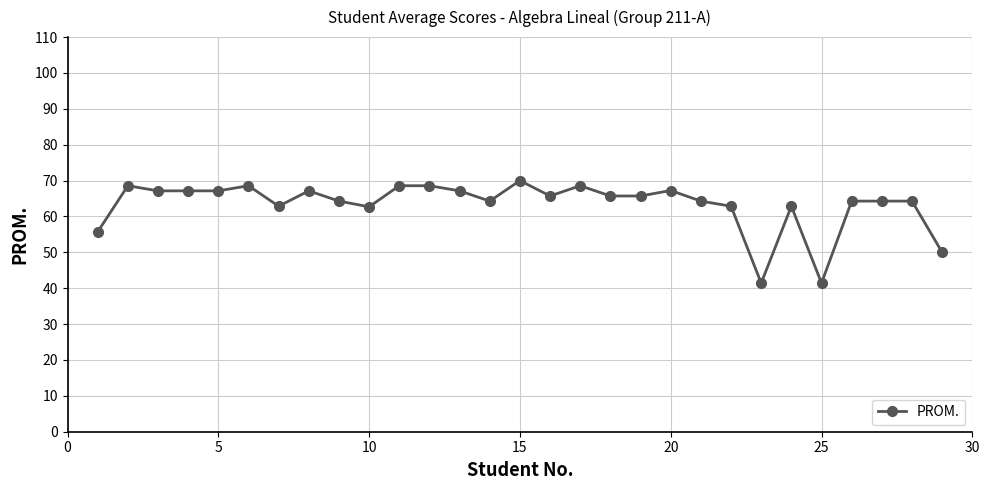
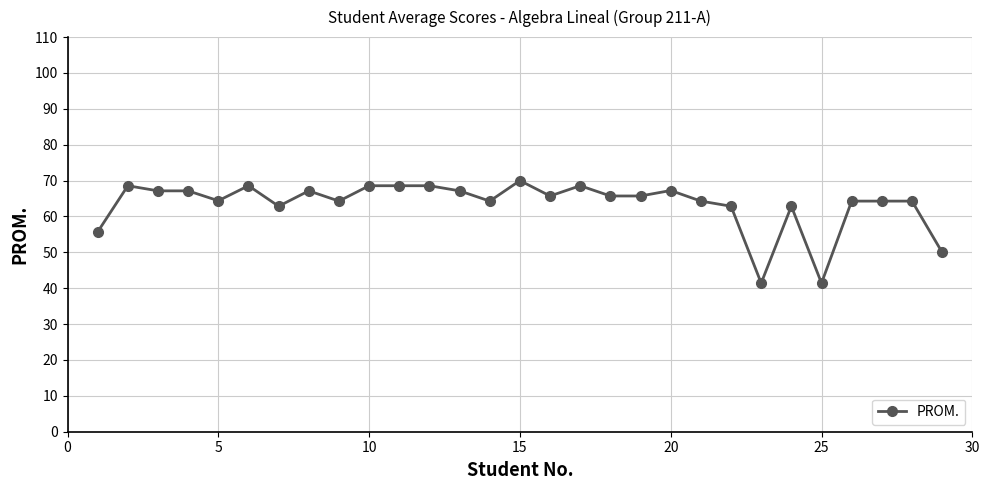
  {
-   "5": 67,
-   "10": 63,
+   "5": 64,
+   "10": 69,
    "15": 70,
    "20": 67,
    "25": 41
  }
